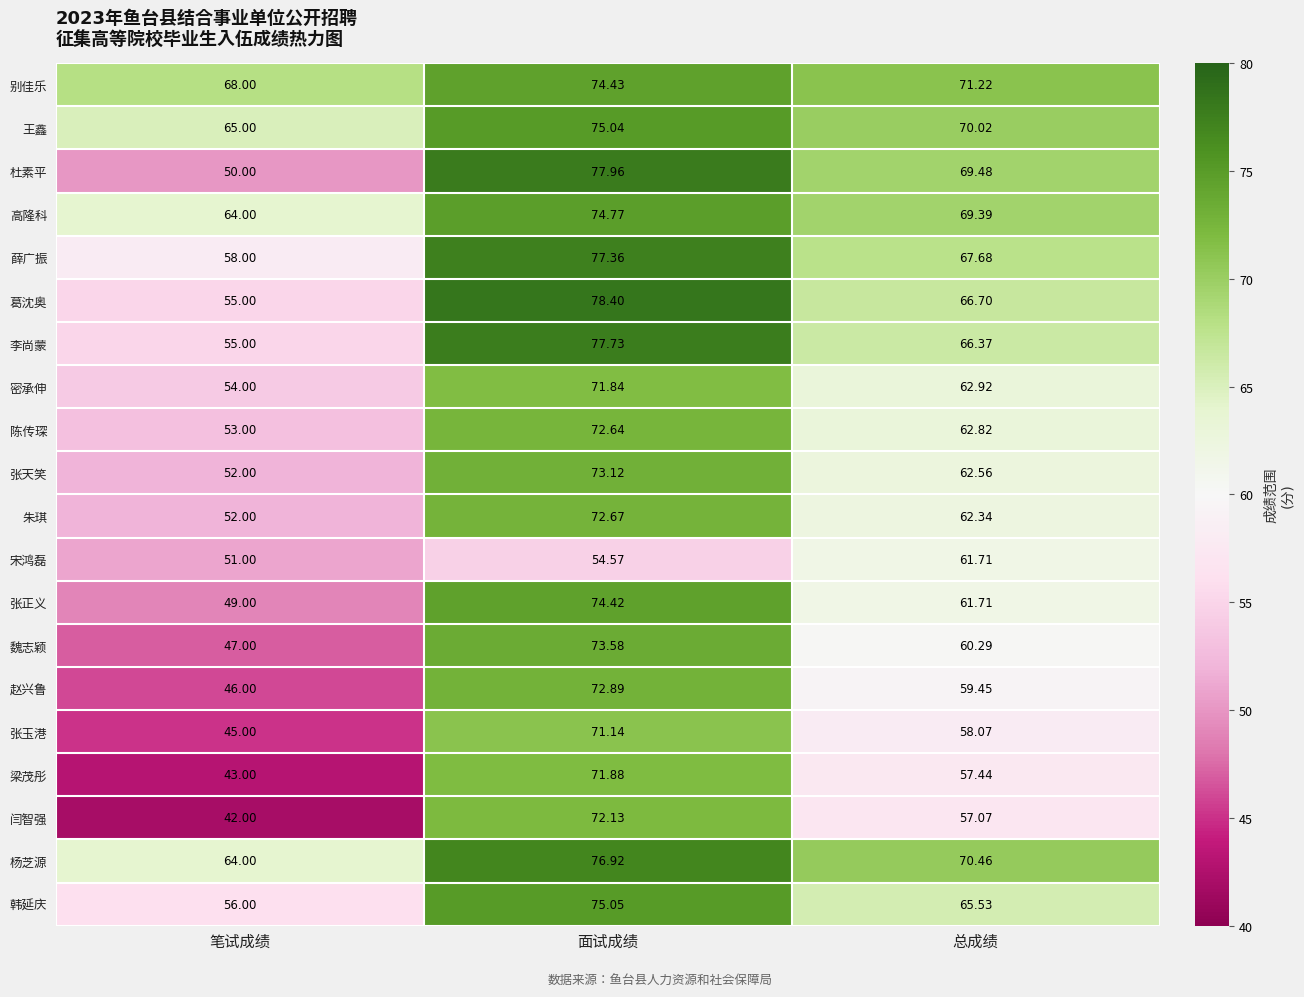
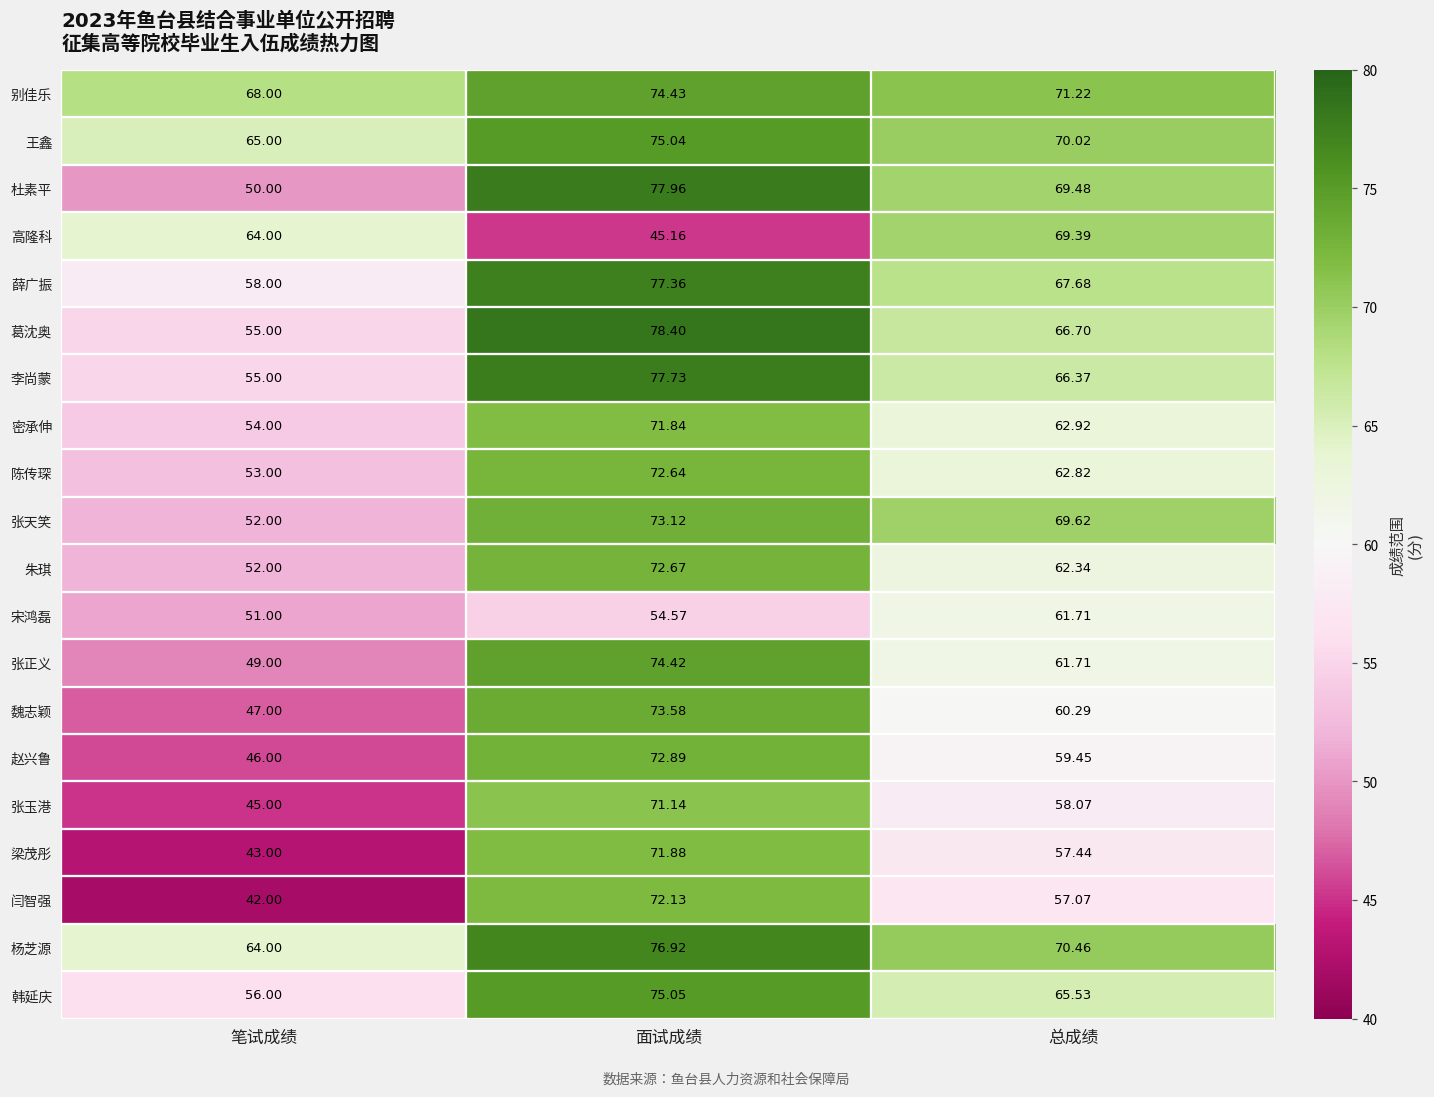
  {
    "别佳乐": {
      "笔试成绩": 68.00,
      "面试成绩": 74.43,
      "总成绩": 71.22
    },
    "王鑫": {
      "笔试成绩": 65.00,
      "面试成绩": 75.04,
      "总成绩": 70.02
    },
    "杜素平": {
      "笔试成绩": 50.00,
      "面试成绩": 77.96,
      "总成绩": 69.48
    },
    "高隆科": {
      "笔试成绩": 64.00,
-     "面试成绩": 74.77,
+     "面试成绩": 45.16,
      "总成绩": 69.39
    },
    "薛广振": {
      "笔试成绩": 58.00,
      "面试成绩": 77.36,
      "总成绩": 67.68
    },
    "葛沈奥": {
      "笔试成绩": 55.00,
      "面试成绩": 78.40,
      "总成绩": 66.70
    },
    "李尚蒙": {
      "笔试成绩": 55.00,
      "面试成绩": 77.73,
      "总成绩": 66.37
    },
    "密承伸": {
      "笔试成绩": 54.00,
      "面试成绩": 71.84,
      "总成绩": 62.92
    },
    "陈传琛": {
      "笔试成绩": 53.00,
      "面试成绩": 72.64,
      "总成绩": 62.82
    },
    "张天笑": {
      "笔试成绩": 52.00,
      "面试成绩": 73.12,
-     "总成绩": 62.56
+     "总成绩": 69.62
    },
    "朱琪": {
      "笔试成绩": 52.00,
      "面试成绩": 72.67,
      "总成绩": 62.34
    },
    "宋鸿磊": {
      "笔试成绩": 51.00,
      "面试成绩": 54.57,
      "总成绩": 61.71
    },
    "张正义": {
      "笔试成绩": 49.00,
      "面试成绩": 74.42,
      "总成绩": 61.71
    },
    "魏志颖": {
      "笔试成绩": 47.00,
      "面试成绩": 73.58,
      "总成绩": 60.29
    },
    "赵兴鲁": {
      "笔试成绩": 46.00,
      "面试成绩": 72.89,
      "总成绩": 59.45
    },
    "张玉港": {
      "笔试成绩": 45.00,
      "面试成绩": 71.14,
      "总成绩": 58.07
    },
    "梁茂彤": {
      "笔试成绩": 43.00,
      "面试成绩": 71.88,
      "总成绩": 57.44
    },
    "闫智强": {
      "笔试成绩": 42.00,
      "面试成绩": 72.13,
      "总成绩": 57.07
    },
    "杨芝源": {
      "笔试成绩": 64.00,
      "面试成绩": 76.92,
      "总成绩": 70.46
    },
    "韩延庆": {
      "笔试成绩": 56.00,
      "面试成绩": 75.05,
      "总成绩": 65.53
    }
  }
